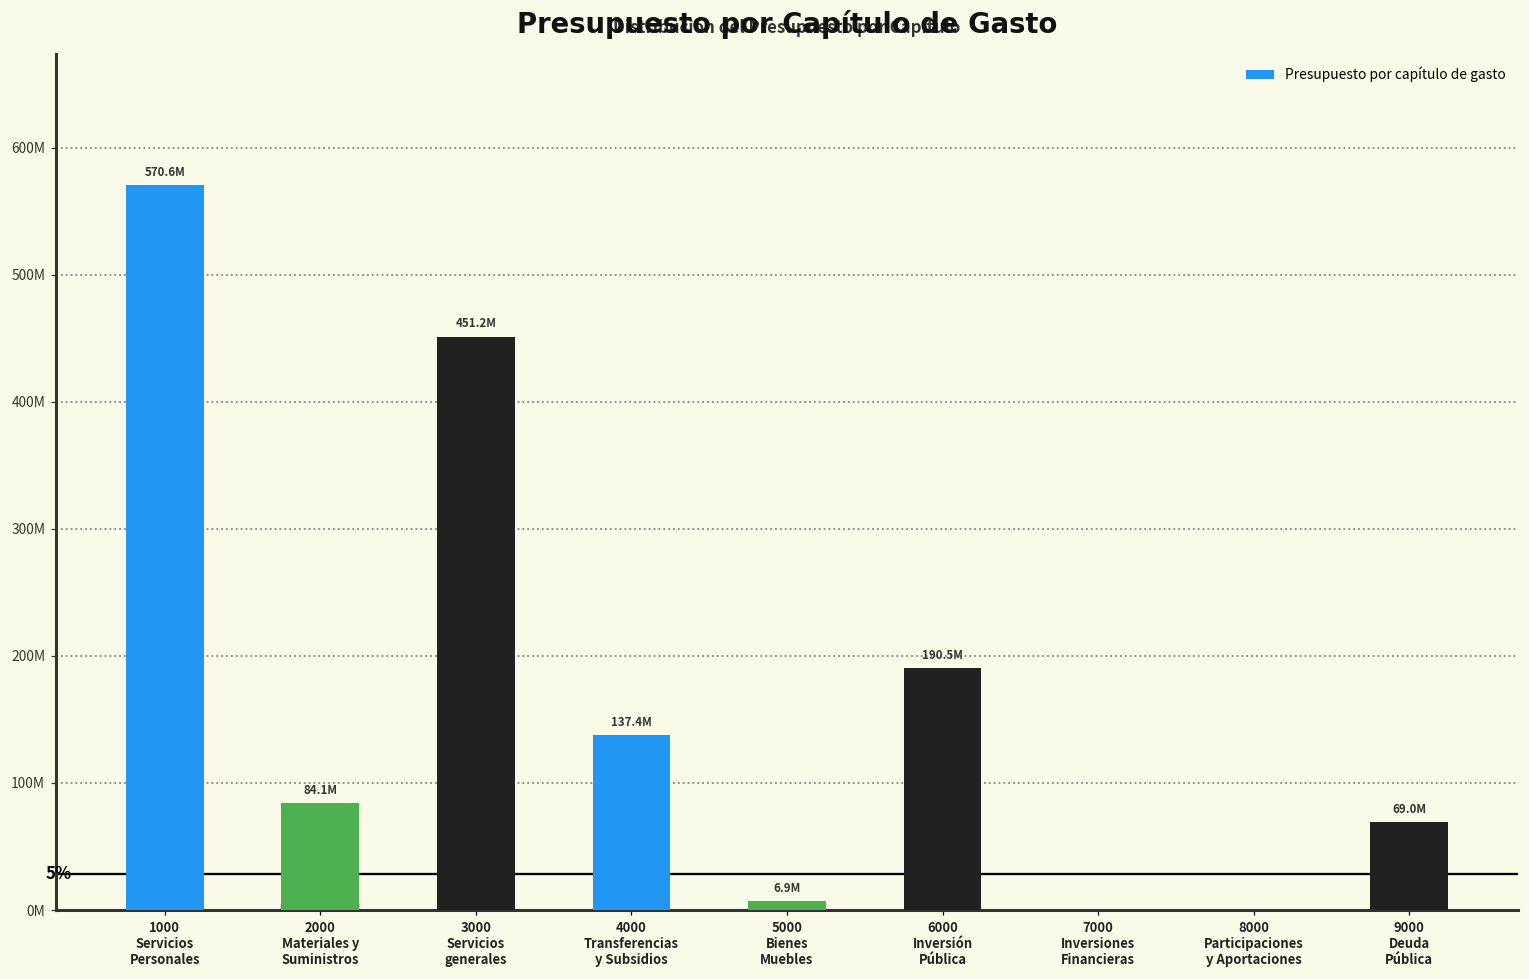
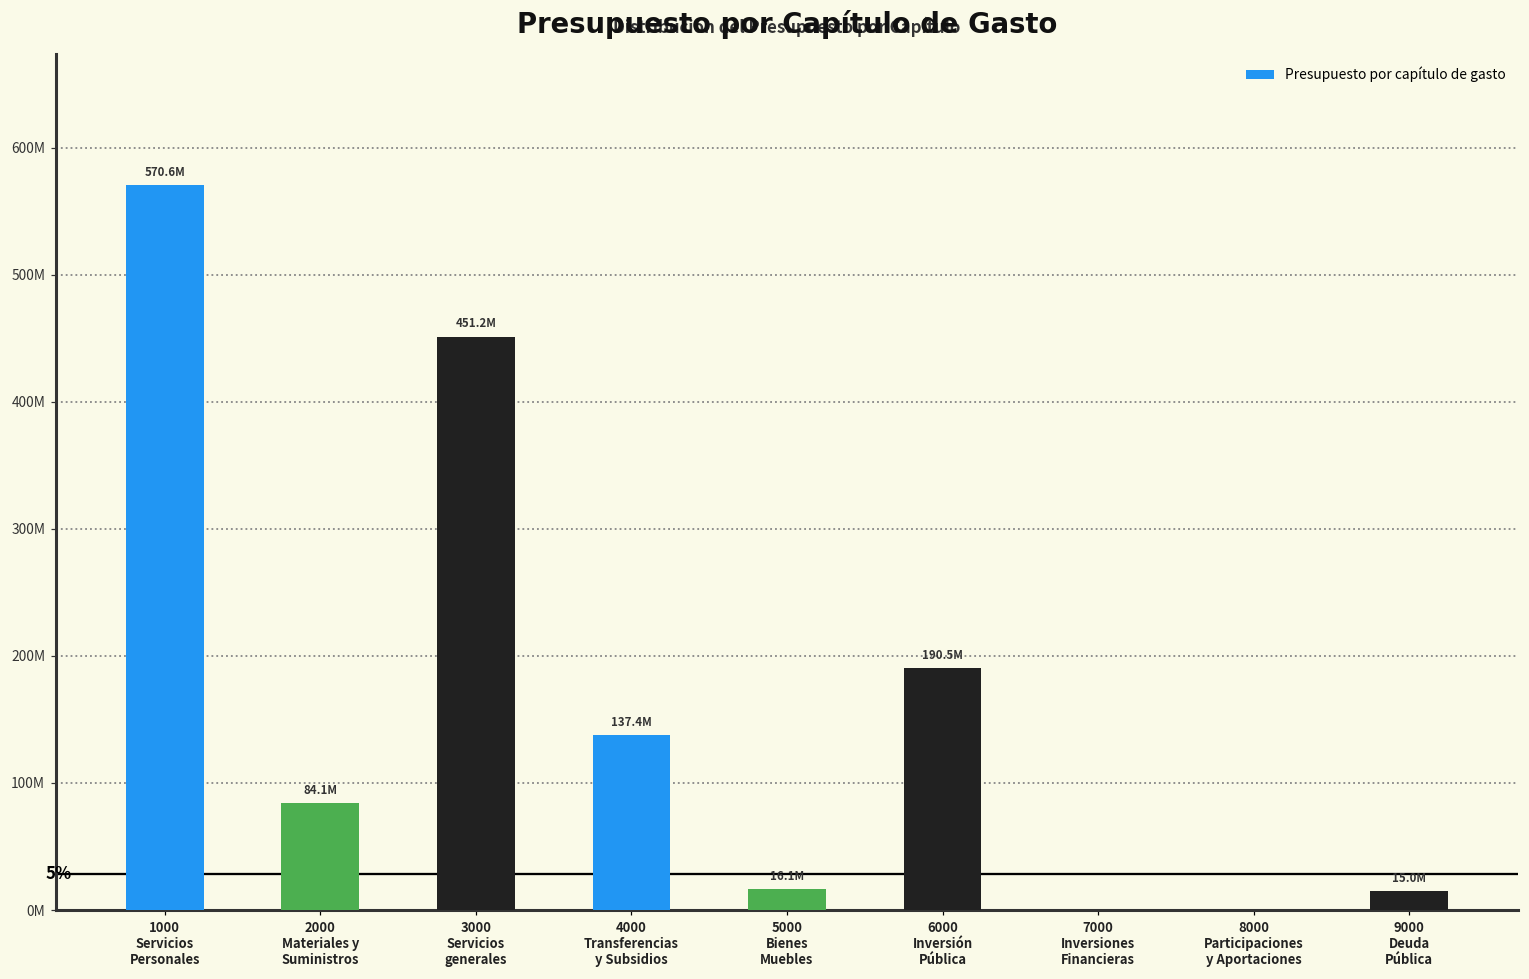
  {
    "1000 Servicios Personales": "570.6M",
    "2000 Materiales y Suministros": "84.1M",
    "3000 Servicios generales": "451.2M",
    "4000 Transferencias y Subsidios": "137.4M",
-   "5000 Bienes Muebles": "6.9M",
+   "5000 Bienes Muebles": "16.1M",
    "6000 Inversión Pública": "190.5M",
-   "9000 Deuda Pública": "69.0M"
+   "9000 Deuda Pública": "15.0M"
  }
